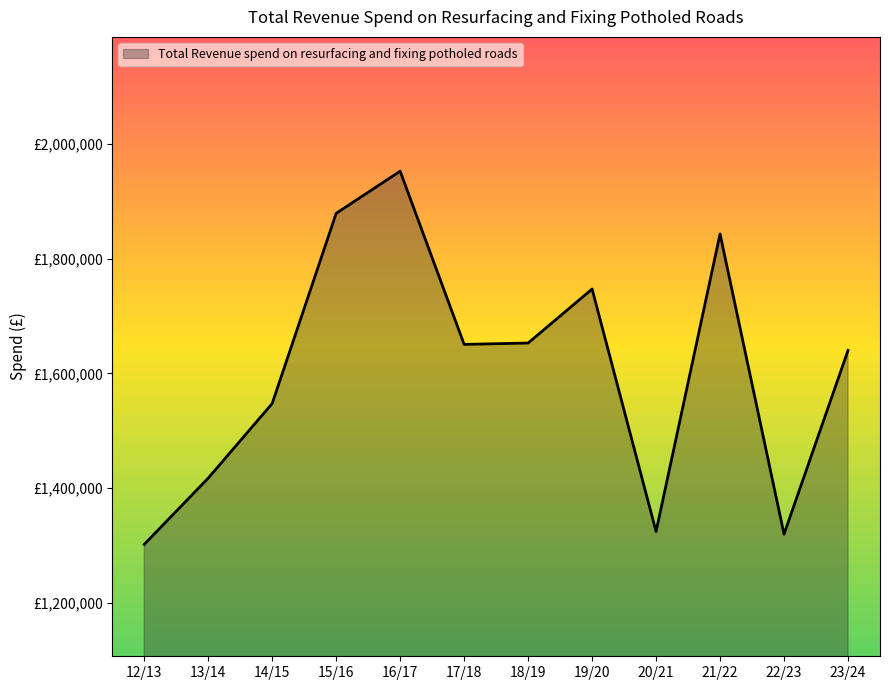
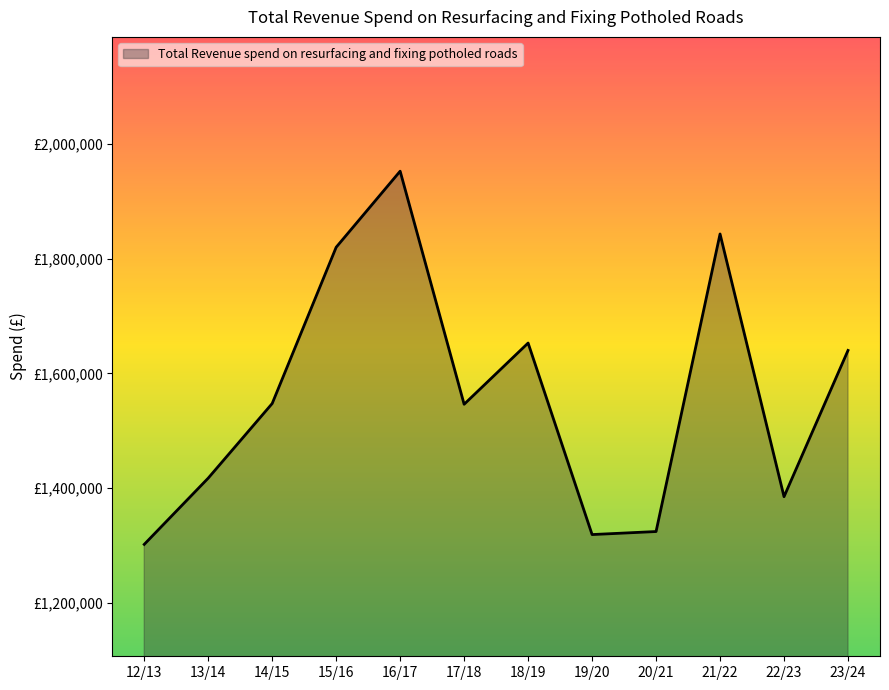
  {
    "12/13": "£1,300,000",
    "13/14": "£1,420,000",
    "14/15": "£1,550,000",
-   "15/16": "£1,880,000",
+   "15/16": "£1,820,000",
    "16/17": "£1,950,000",
-   "17/18": "£1,650,000",
+   "17/18": "£1,550,000",
    "18/19": "£1,650,000",
-   "19/20": "£1,750,000",
+   "19/20": "£1,320,000",
    "20/21": "£1,320,000",
    "21/22": "£1,840,000",
-   "22/23": "£1,320,000",
+   "22/23": "£1,380,000",
    "23/24": "£1,640,000"
  }
